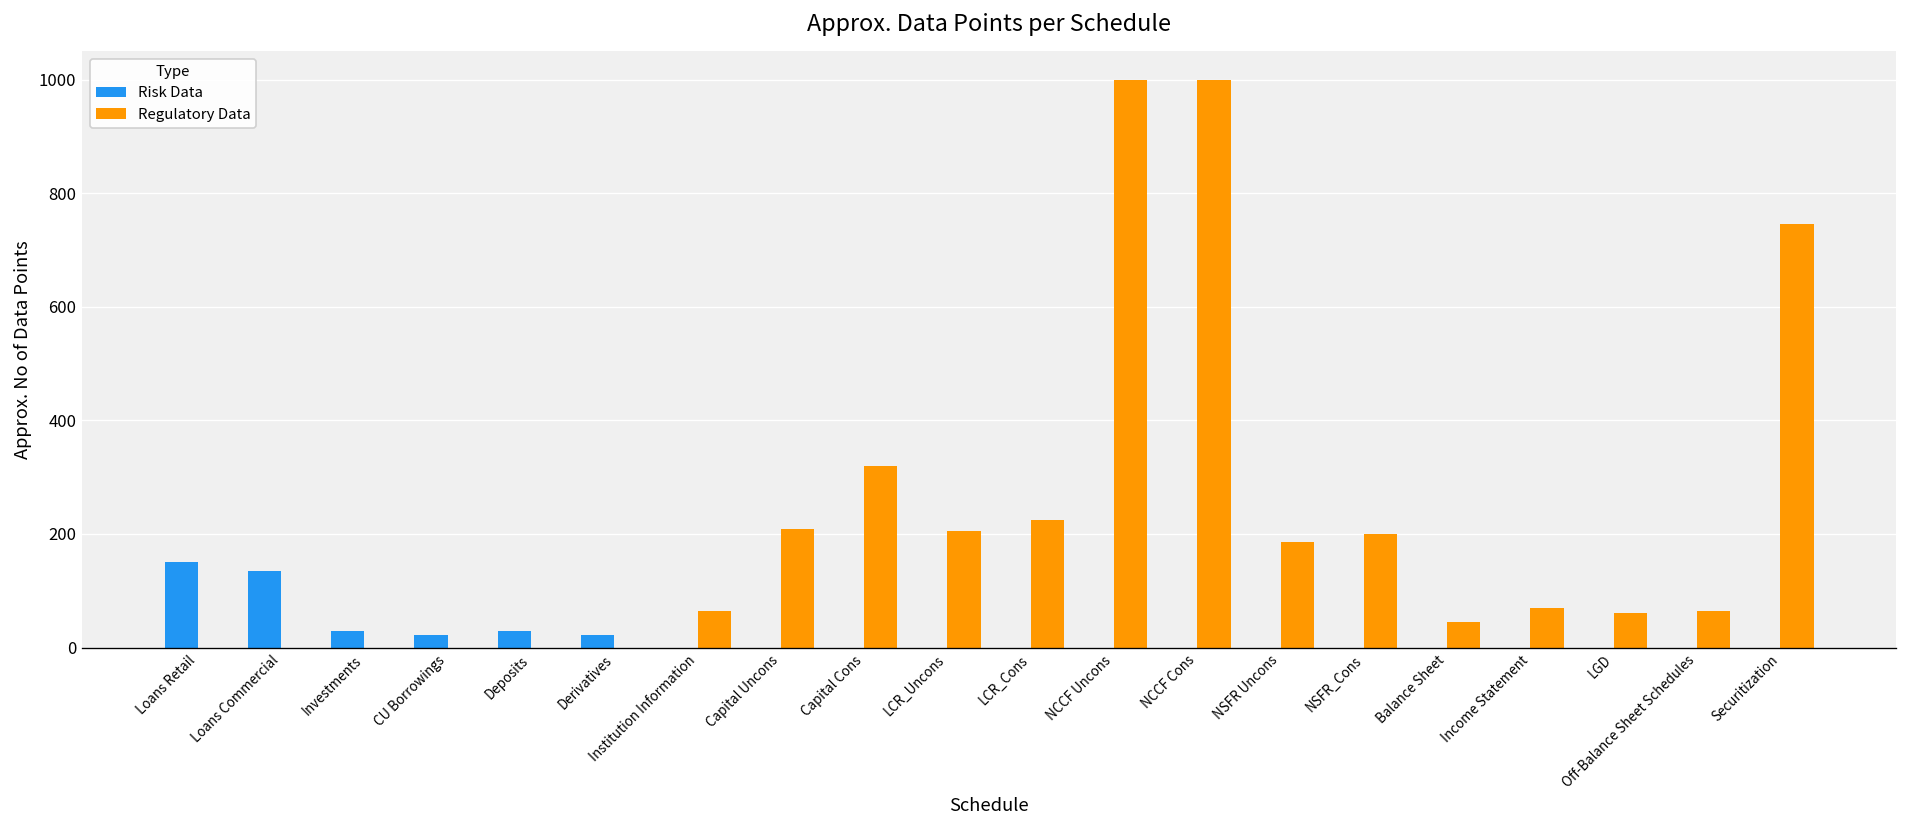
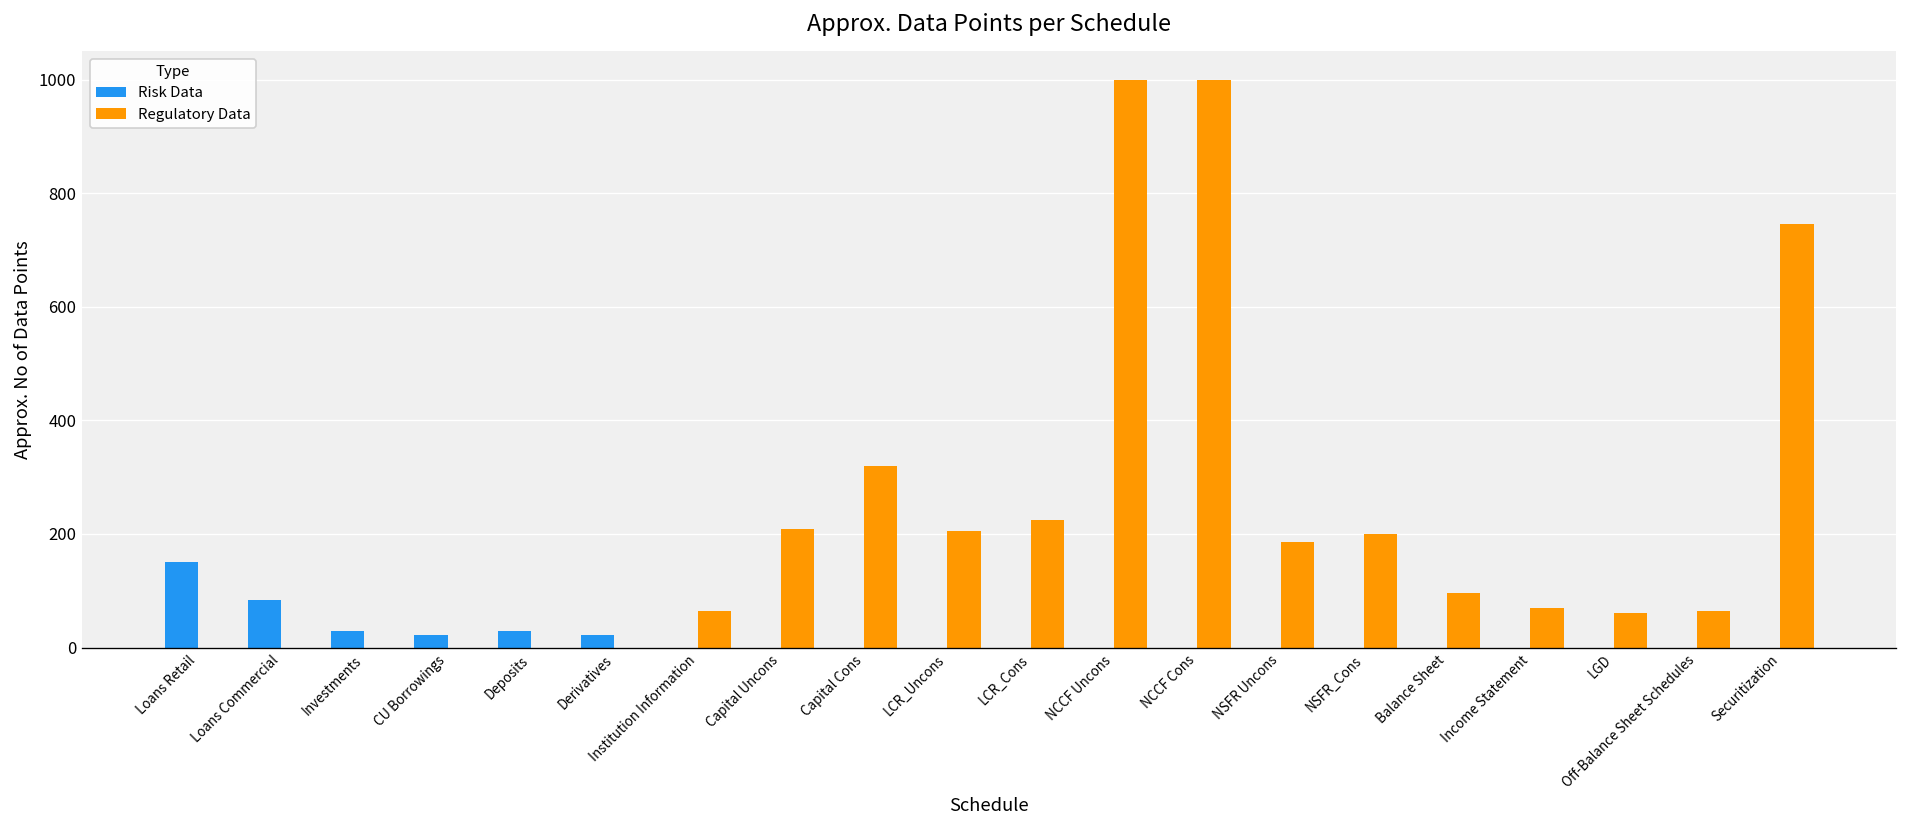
  {
    "Risk Data": {
      "Loans Retail": 150,
-     "Loans Commercial": 140,
+     "Loans Commercial": 80,
      "Investments": 30,
      "CU Borrowings": 20,
      "Deposits": 30,
      "Derivatives": 20,
      "Institution Information": 0,
      "Capital Uncons": 0,
      "Capital Cons": 0,
      "LCR_Uncons": 0,
      "LCR_Cons": 0,
      "NCCF Uncons": 0,
      "NCCF Cons": 0,
      "NSFR Uncons": 0,
      "NSFR_Cons": 0,
      "Balance Sheet": 0,
      "Income Statement": 0,
      "LGD": 0,
      "Off-Balance Sheet Schedules": 0,
      "Securitization": 0
    },
    "Regulatory Data": {
      "Loans Retail": 0,
      "Loans Commercial": 0,
      "Investments": 0,
      "CU Borrowings": 0,
      "Deposits": 0,
      "Derivatives": 0,
      "Institution Information": 70,
      "Capital Uncons": 210,
      "Capital Cons": 320,
      "LCR_Uncons": 210,
      "LCR_Cons": 230,
      "NCCF Uncons": 1000,
      "NCCF Cons": 1000,
      "NSFR Uncons": 190,
      "NSFR_Cons": 200,
-     "Balance Sheet": 50,
+     "Balance Sheet": 100,
      "Income Statement": 70,
      "LGD": 60,
      "Off-Balance Sheet Schedules": 70,
      "Securitization": 750
    }
  }
